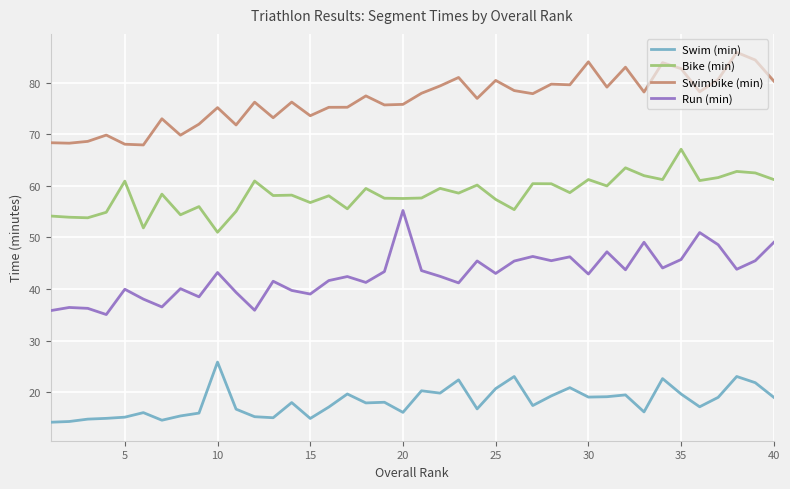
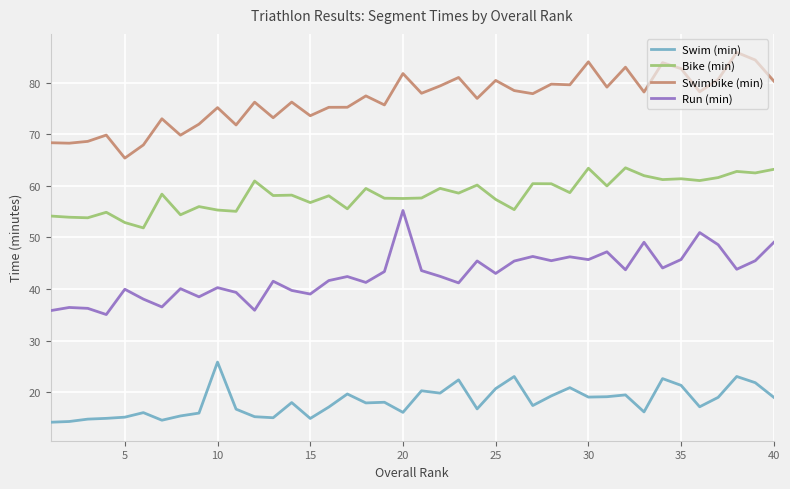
  {
    "Swim (min)": {
      "5": 15,
      "10": 26,
      "15": 15,
      "20": 16,
      "25": 21,
      "30": 19,
-     "35": 20,
+     "35": 21,
      "40": 19
    },
    "Bike (min)": {
-     "5": 61,
-     "10": 51,
+     "5": 53,
+     "10": 55,
      "15": 57,
      "20": 58,
      "25": 57,
-     "30": 61,
-     "35": 67,
-     "40": 61
+     "30": 63,
+     "35": 61,
+     "40": 63
    },
    "Swimbike (min)": {
-     "5": 68,
+     "5": 65,
      "10": 75,
      "15": 74,
-     "20": 76,
+     "20": 82,
      "25": 80,
      "30": 84,
      "40": 80
    },
    "Run (min)": {
      "5": 40,
-     "10": 43,
+     "10": 40,
      "15": 39,
      "20": 55,
      "25": 43,
-     "30": 43,
+     "30": 46,
      "35": 46,
      "40": 49
    }
  }
